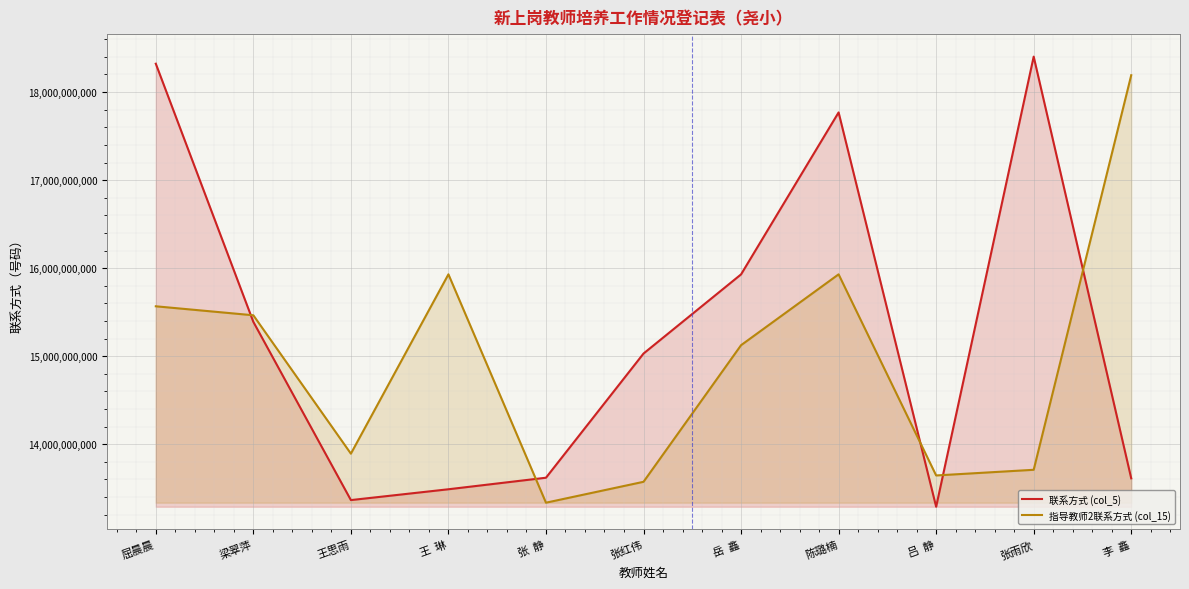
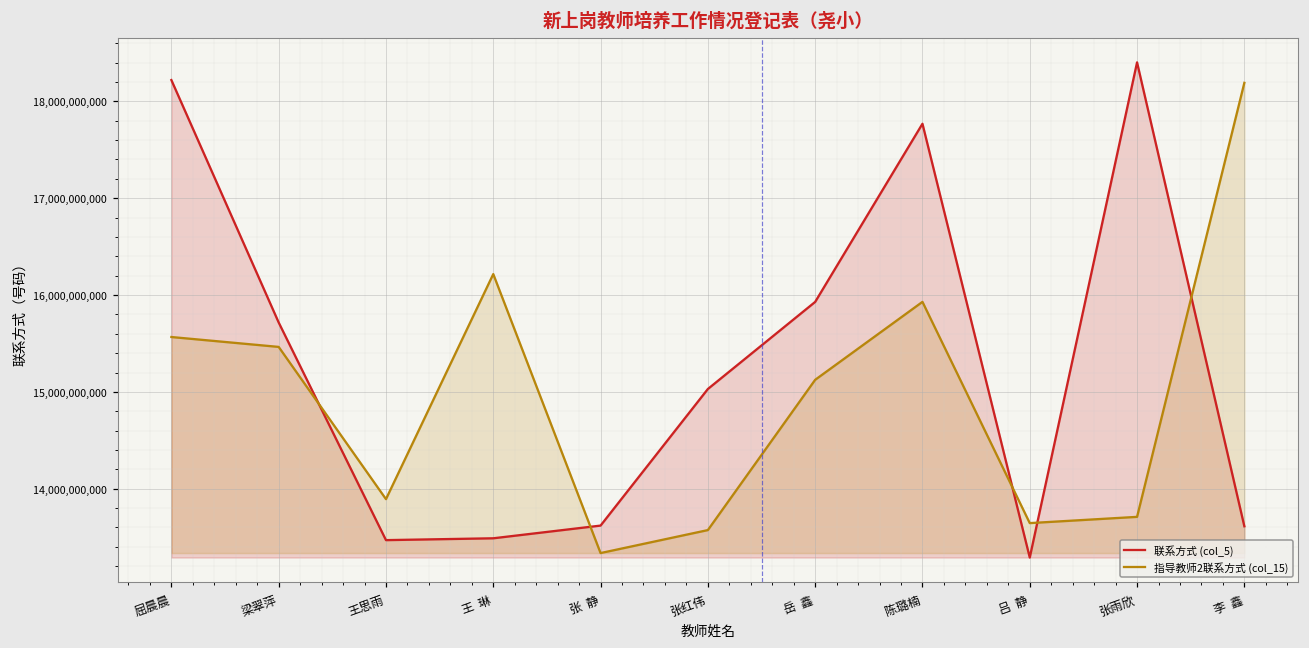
  {
    "联系方式 (col_5)": {
-     "屈晨晨": "18,300,000,000",
-     "梁翠萍": "15,400,000,000",
-     "王思雨": "13,400,000,000",
+     "屈晨晨": "18,200,000,000",
+     "梁翠萍": "15,700,000,000",
+     "王思雨": "13,500,000,000",
      "王 琳": "13,500,000,000",
      "张 静": "13,600,000,000",
      "张红伟": "15,000,000,000",
      "岳 鑫": "15,900,000,000",
      "陈璐楠": "17,800,000,000",
      "吕 静": "13,300,000,000",
      "张雨欣": "18,400,000,000",
      "李 鑫": "13,600,000,000"
    },
    "指导教师2联系方式 (col_15)": {
      "屈晨晨": "15,600,000,000",
      "梁翠萍": "15,500,000,000",
      "王思雨": "13,900,000,000",
-     "王 琳": "15,900,000,000",
+     "王 琳": "16,200,000,000",
      "张 静": "13,300,000,000",
      "张红伟": "13,600,000,000",
      "岳 鑫": "15,100,000,000",
      "陈璐楠": "15,900,000,000",
      "吕 静": "13,600,000,000",
      "张雨欣": "13,700,000,000",
      "李 鑫": "18,200,000,000"
    }
  }
